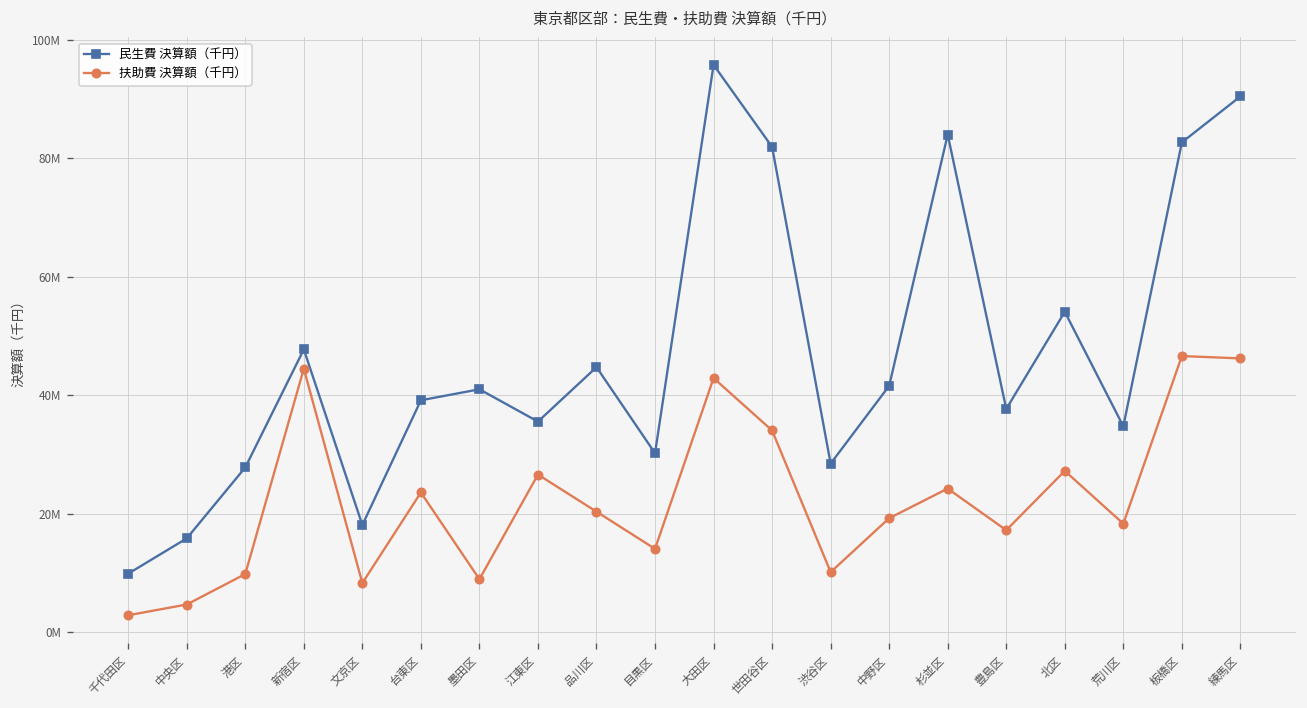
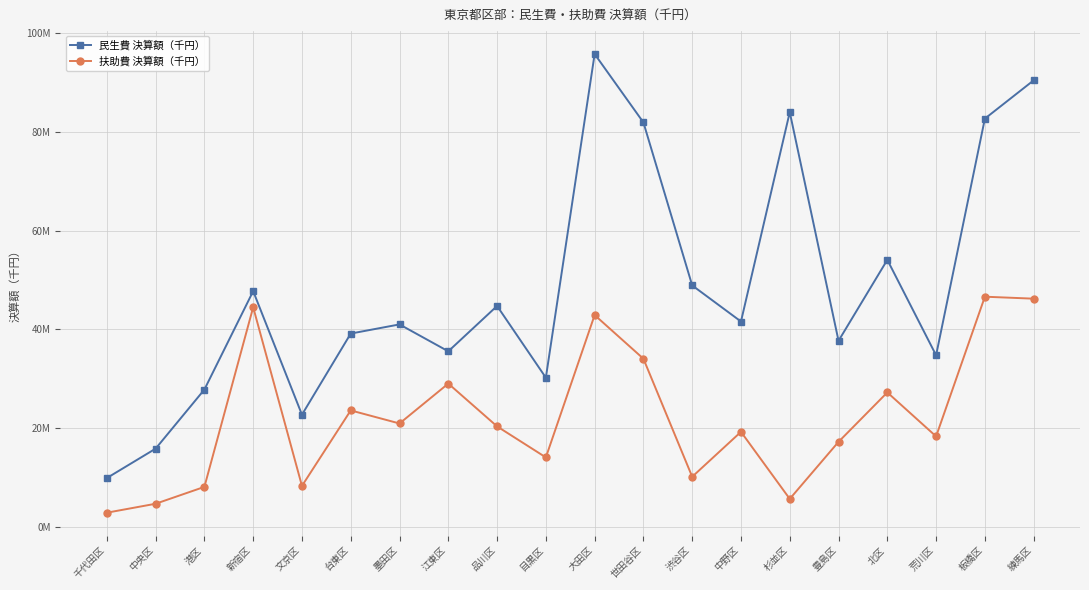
  {
    "民生費 決算額（千円）": {
      "千代田区": 10000000,
      "中央区": 16000000,
      "港区": 28000000,
      "新宿区": 48000000,
-     "文京区": 18000000,
+     "文京区": 23000000,
      "台東区": 39000000,
      "墨田区": 41000000,
      "江東区": 36000000,
      "品川区": 45000000,
      "目黒区": 30000000,
      "大田区": 96000000,
      "世田谷区": 82000000,
-     "渋谷区": 28000000,
+     "渋谷区": 49000000,
      "中野区": 42000000,
      "杉並区": 84000000,
      "豊島区": 38000000,
      "北区": 54000000,
      "荒川区": 35000000,
      "板橋区": 83000000,
      "練馬区": 90000000
    },
    "扶助費 決算額（千円）": {
      "千代田区": 3000000,
      "中央区": 5000000,
-     "港区": 10000000,
+     "港区": 8000000,
      "新宿区": 44000000,
      "文京区": 8000000,
      "台東区": 24000000,
-     "墨田区": 9000000,
-     "江東区": 27000000,
+     "墨田区": 21000000,
+     "江東区": 29000000,
      "品川区": 20000000,
      "目黒区": 14000000,
      "大田区": 43000000,
      "世田谷区": 34000000,
      "渋谷区": 10000000,
      "中野区": 19000000,
-     "杉並区": 24000000,
+     "杉並区": 6000000,
      "豊島区": 17000000,
      "北区": 27000000,
      "荒川区": 18000000,
      "板橋区": 47000000,
      "練馬区": 46000000
    }
  }
